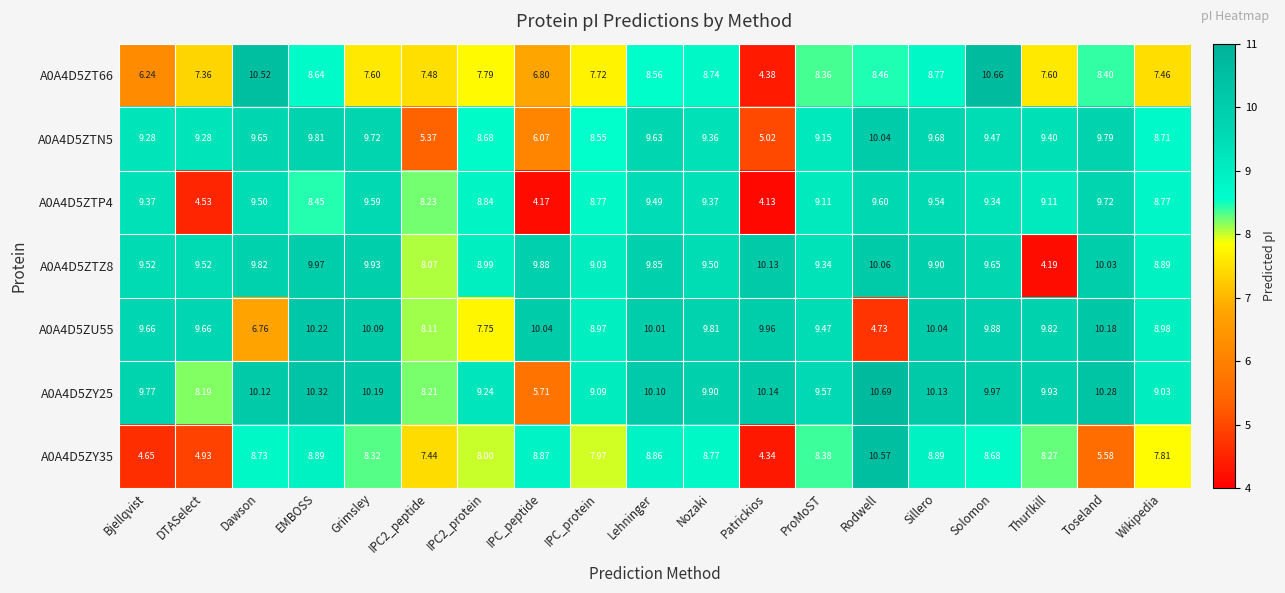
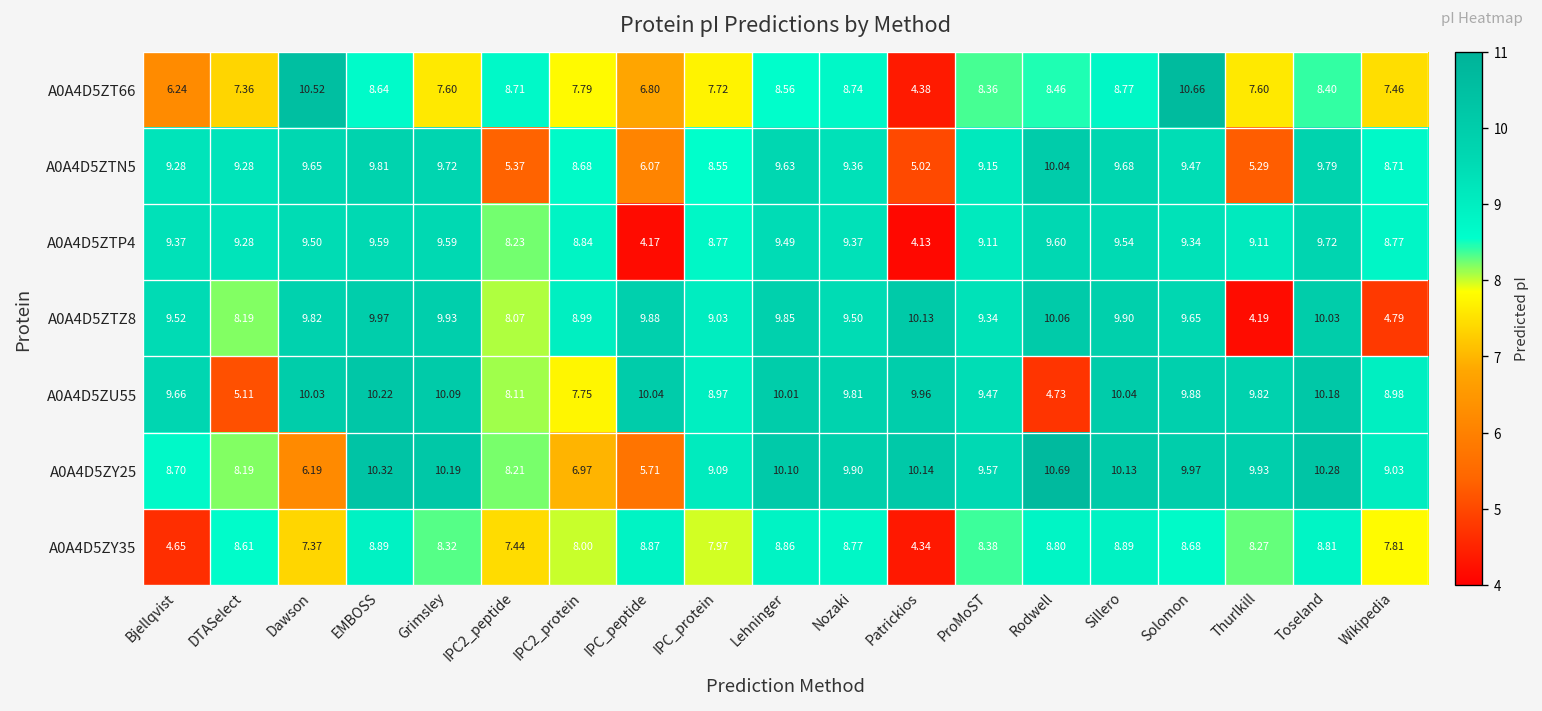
  {
    "A0A4D5ZT66": {
      "Bjellqvist": 6.24,
      "DTASelect": 7.36,
      "Dawson": 10.52,
      "EMBOSS": 8.64,
      "Grimsley": 7.60,
-     "IPC2_peptide": 7.48,
+     "IPC2_peptide": 8.71,
      "IPC2_protein": 7.79,
      "IPC_peptide": 6.80,
      "IPC_protein": 7.72,
      "Lehninger": 8.56,
      "Nozaki": 8.74,
      "Patrickios": 4.38,
      "ProMoST": 8.36,
      "Rodwell": 8.46,
      "Sillero": 8.77,
      "Solomon": 10.66,
      "Thurlkill": 7.60,
      "Toseland": 8.40,
      "Wikipedia": 7.46
    },
    "A0A4D5ZTN5": {
      "Bjellqvist": 9.28,
      "DTASelect": 9.28,
      "Dawson": 9.65,
      "EMBOSS": 9.81,
      "Grimsley": 9.72,
      "IPC2_peptide": 5.37,
      "IPC2_protein": 8.68,
      "IPC_peptide": 6.07,
      "IPC_protein": 8.55,
      "Lehninger": 9.63,
      "Nozaki": 9.36,
      "Patrickios": 5.02,
      "ProMoST": 9.15,
      "Rodwell": 10.04,
      "Sillero": 9.68,
      "Solomon": 9.47,
-     "Thurlkill": 9.40,
+     "Thurlkill": 5.29,
      "Toseland": 9.79,
      "Wikipedia": 8.71
    },
    "A0A4D5ZTP4": {
      "Bjellqvist": 9.37,
-     "DTASelect": 4.53,
+     "DTASelect": 9.28,
      "Dawson": 9.50,
-     "EMBOSS": 8.45,
+     "EMBOSS": 9.59,
      "Grimsley": 9.59,
      "IPC2_peptide": 8.23,
      "IPC2_protein": 8.84,
      "IPC_peptide": 4.17,
      "IPC_protein": 8.77,
      "Lehninger": 9.49,
      "Nozaki": 9.37,
      "Patrickios": 4.13,
      "ProMoST": 9.11,
      "Rodwell": 9.60,
      "Sillero": 9.54,
      "Solomon": 9.34,
      "Thurlkill": 9.11,
      "Toseland": 9.72,
      "Wikipedia": 8.77
    },
    "A0A4D5ZTZ8": {
      "Bjellqvist": 9.52,
-     "DTASelect": 9.52,
+     "DTASelect": 8.19,
      "Dawson": 9.82,
      "EMBOSS": 9.97,
      "Grimsley": 9.93,
      "IPC2_peptide": 8.07,
      "IPC2_protein": 8.99,
      "IPC_peptide": 9.88,
      "IPC_protein": 9.03,
      "Lehninger": 9.85,
      "Nozaki": 9.50,
      "Patrickios": 10.13,
      "ProMoST": 9.34,
      "Rodwell": 10.06,
      "Sillero": 9.90,
      "Solomon": 9.65,
      "Thurlkill": 4.19,
      "Toseland": 10.03,
-     "Wikipedia": 8.89
+     "Wikipedia": 4.79
    },
    "A0A4D5ZU55": {
      "Bjellqvist": 9.66,
-     "DTASelect": 9.66,
-     "Dawson": 6.76,
+     "DTASelect": 5.11,
+     "Dawson": 10.03,
      "EMBOSS": 10.22,
      "Grimsley": 10.09,
      "IPC2_peptide": 8.11,
      "IPC2_protein": 7.75,
      "IPC_peptide": 10.04,
      "IPC_protein": 8.97,
      "Lehninger": 10.01,
      "Nozaki": 9.81,
      "Patrickios": 9.96,
      "ProMoST": 9.47,
      "Rodwell": 4.73,
      "Sillero": 10.04,
      "Solomon": 9.88,
      "Thurlkill": 9.82,
      "Toseland": 10.18,
      "Wikipedia": 8.98
    },
    "A0A4D5ZY25": {
-     "Bjellqvist": 9.77,
+     "Bjellqvist": 8.70,
      "DTASelect": 8.19,
-     "Dawson": 10.12,
+     "Dawson": 6.19,
      "EMBOSS": 10.32,
      "Grimsley": 10.19,
      "IPC2_peptide": 8.21,
-     "IPC2_protein": 9.24,
+     "IPC2_protein": 6.97,
      "IPC_peptide": 5.71,
      "IPC_protein": 9.09,
      "Lehninger": 10.10,
      "Nozaki": 9.90,
      "Patrickios": 10.14,
      "ProMoST": 9.57,
      "Rodwell": 10.69,
      "Sillero": 10.13,
      "Solomon": 9.97,
      "Thurlkill": 9.93,
      "Toseland": 10.28,
      "Wikipedia": 9.03
    },
    "A0A4D5ZY35": {
      "Bjellqvist": 4.65,
-     "DTASelect": 4.93,
-     "Dawson": 8.73,
+     "DTASelect": 8.61,
+     "Dawson": 7.37,
      "EMBOSS": 8.89,
      "Grimsley": 8.32,
      "IPC2_peptide": 7.44,
      "IPC2_protein": 8.00,
      "IPC_peptide": 8.87,
      "IPC_protein": 7.97,
      "Lehninger": 8.86,
      "Nozaki": 8.77,
      "Patrickios": 4.34,
      "ProMoST": 8.38,
-     "Rodwell": 10.57,
+     "Rodwell": 8.80,
      "Sillero": 8.89,
      "Solomon": 8.68,
      "Thurlkill": 8.27,
-     "Toseland": 5.58,
+     "Toseland": 8.81,
      "Wikipedia": 7.81
    }
  }
